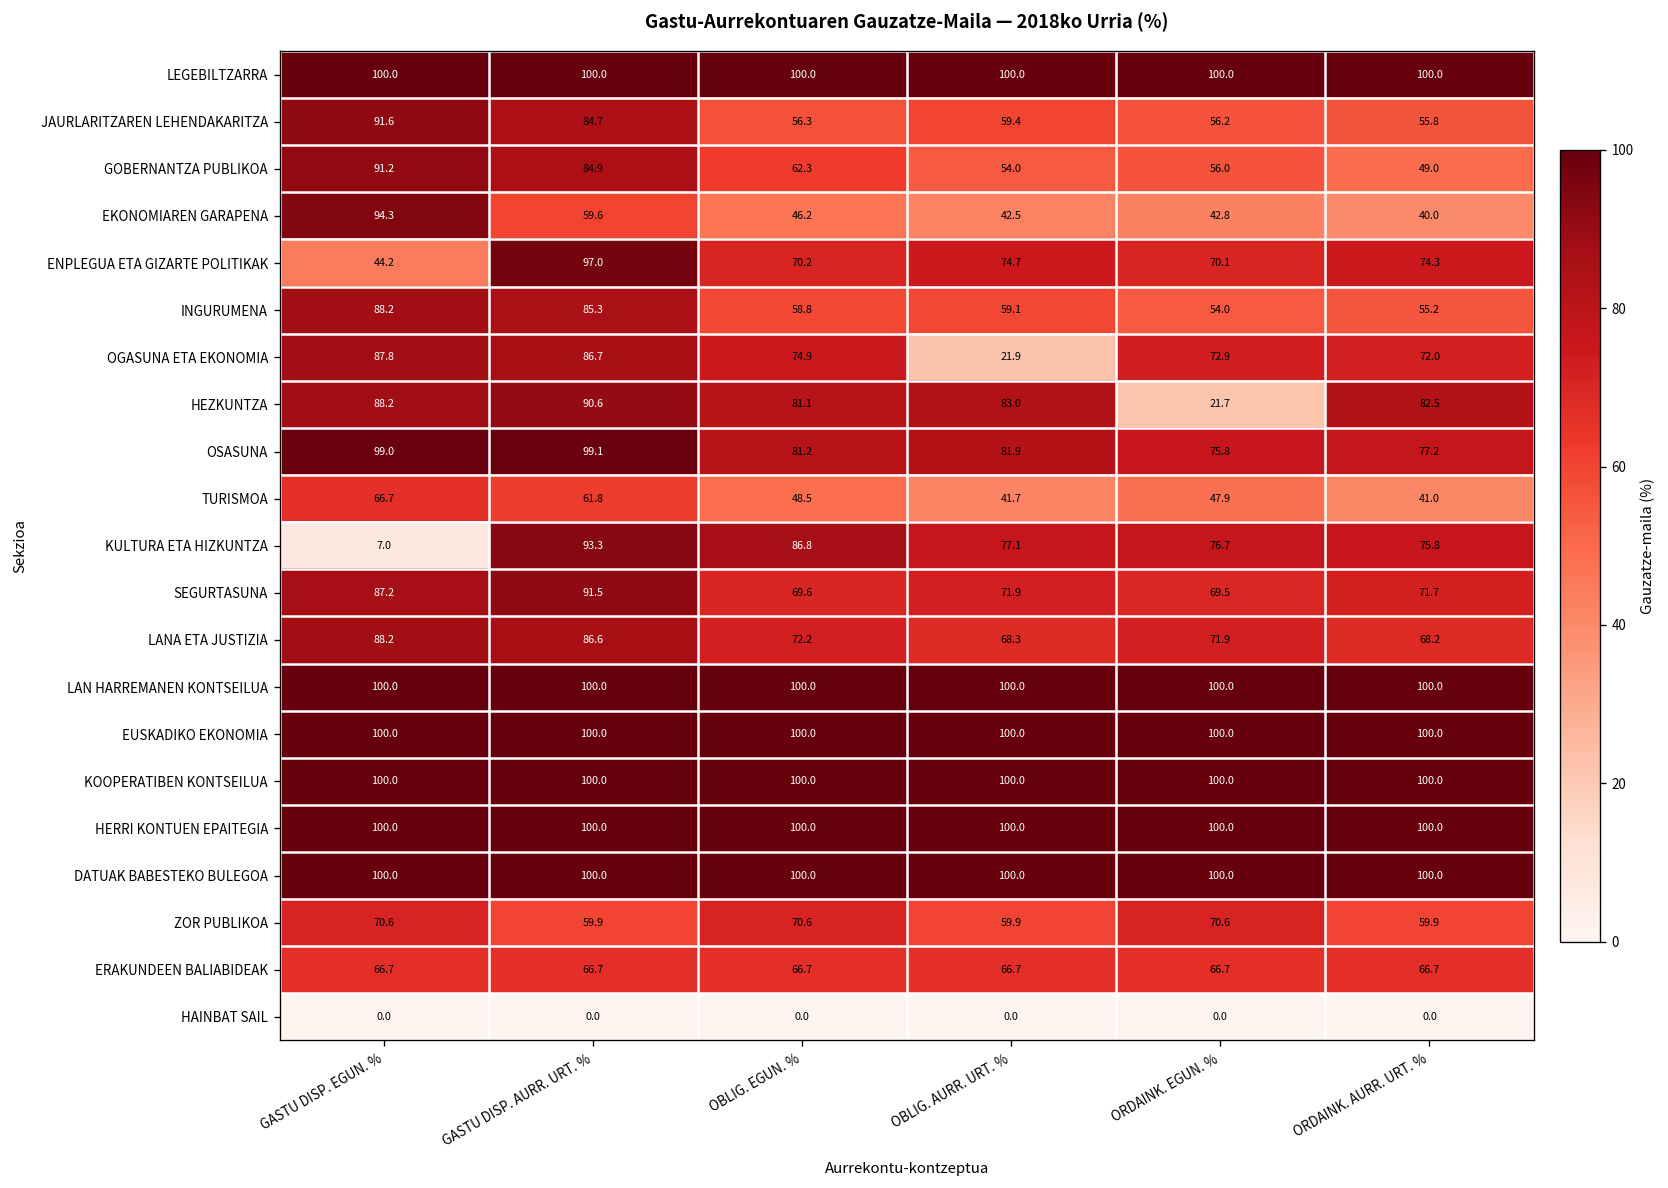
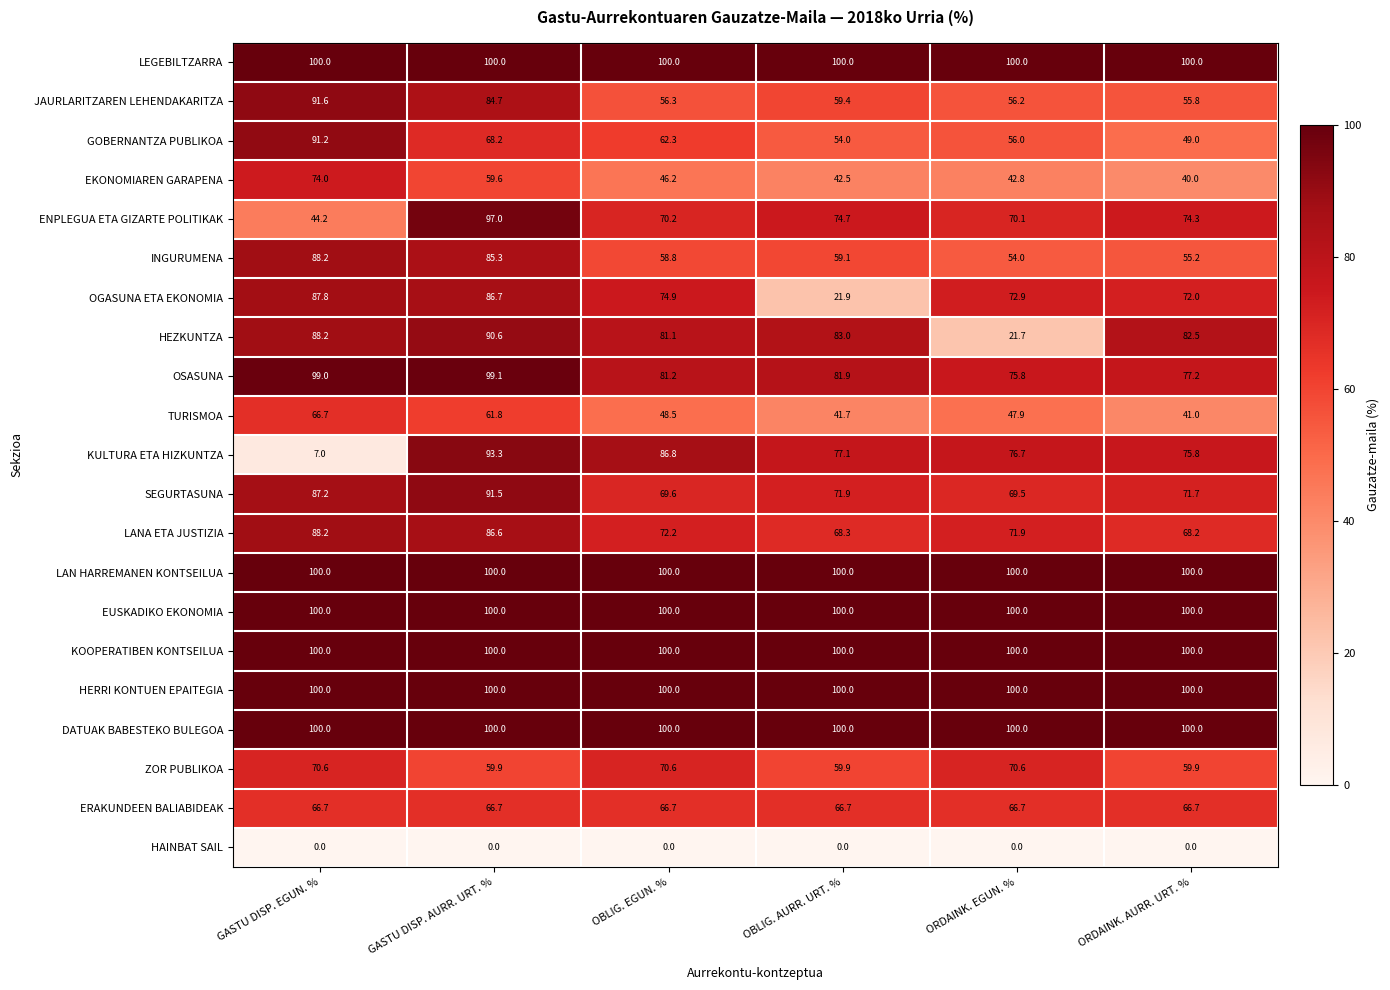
  {
    "LEGEBILTZARRA": {
      "GASTU DISP. EGUN. %": 100.0,
      "GASTU DISP. AURR. URT. %": 100.0,
      "OBLIG. EGUN. %": 100.0,
      "OBLIG. AURR. URT. %": 100.0,
      "ORDAINK. EGUN. %": 100.0,
      "ORDAINK. AURR. URT. %": 100.0
    },
    "JAURLARITZAREN LEHENDAKARITZA": {
      "GASTU DISP. EGUN. %": 91.6,
      "GASTU DISP. AURR. URT. %": 84.7,
      "OBLIG. EGUN. %": 56.3,
      "OBLIG. AURR. URT. %": 59.4,
      "ORDAINK. EGUN. %": 56.2,
      "ORDAINK. AURR. URT. %": 55.8
    },
    "GOBERNANTZA PUBLIKOA": {
      "GASTU DISP. EGUN. %": 91.2,
-     "GASTU DISP. AURR. URT. %": 84.9,
+     "GASTU DISP. AURR. URT. %": 68.2,
      "OBLIG. EGUN. %": 62.3,
      "OBLIG. AURR. URT. %": 54.0,
      "ORDAINK. EGUN. %": 56.0,
      "ORDAINK. AURR. URT. %": 49.0
    },
    "EKONOMIAREN GARAPENA": {
-     "GASTU DISP. EGUN. %": 94.3,
+     "GASTU DISP. EGUN. %": 74.0,
      "GASTU DISP. AURR. URT. %": 59.6,
      "OBLIG. EGUN. %": 46.2,
      "OBLIG. AURR. URT. %": 42.5,
      "ORDAINK. EGUN. %": 42.8,
      "ORDAINK. AURR. URT. %": 40.0
    },
    "ENPLEGUA ETA GIZARTE POLITIKAK": {
      "GASTU DISP. EGUN. %": 44.2,
      "GASTU DISP. AURR. URT. %": 97.0,
      "OBLIG. EGUN. %": 70.2,
      "OBLIG. AURR. URT. %": 74.7,
      "ORDAINK. EGUN. %": 70.1,
      "ORDAINK. AURR. URT. %": 74.3
    },
    "INGURUMENA": {
      "GASTU DISP. EGUN. %": 88.2,
      "GASTU DISP. AURR. URT. %": 85.3,
      "OBLIG. EGUN. %": 58.8,
      "OBLIG. AURR. URT. %": 59.1,
      "ORDAINK. EGUN. %": 54.0,
      "ORDAINK. AURR. URT. %": 55.2
    },
    "OGASUNA ETA EKONOMIA": {
      "GASTU DISP. EGUN. %": 87.8,
      "GASTU DISP. AURR. URT. %": 86.7,
      "OBLIG. EGUN. %": 74.9,
      "OBLIG. AURR. URT. %": 21.9,
      "ORDAINK. EGUN. %": 72.9,
      "ORDAINK. AURR. URT. %": 72.0
    },
    "HEZKUNTZA": {
      "GASTU DISP. EGUN. %": 88.2,
      "GASTU DISP. AURR. URT. %": 90.6,
      "OBLIG. EGUN. %": 81.1,
      "OBLIG. AURR. URT. %": 83.0,
      "ORDAINK. EGUN. %": 21.7,
      "ORDAINK. AURR. URT. %": 82.5
    },
    "OSASUNA": {
      "GASTU DISP. EGUN. %": 99.0,
      "GASTU DISP. AURR. URT. %": 99.1,
      "OBLIG. EGUN. %": 81.2,
      "OBLIG. AURR. URT. %": 81.9,
      "ORDAINK. EGUN. %": 75.8,
      "ORDAINK. AURR. URT. %": 77.2
    },
    "TURISMOA": {
      "GASTU DISP. EGUN. %": 66.7,
      "GASTU DISP. AURR. URT. %": 61.8,
      "OBLIG. EGUN. %": 48.5,
      "OBLIG. AURR. URT. %": 41.7,
      "ORDAINK. EGUN. %": 47.9,
      "ORDAINK. AURR. URT. %": 41.0
    },
    "KULTURA ETA HIZKUNTZA": {
      "GASTU DISP. EGUN. %": 7.0,
      "GASTU DISP. AURR. URT. %": 93.3,
      "OBLIG. EGUN. %": 86.8,
      "OBLIG. AURR. URT. %": 77.1,
      "ORDAINK. EGUN. %": 76.7,
      "ORDAINK. AURR. URT. %": 75.8
    },
    "SEGURTASUNA": {
      "GASTU DISP. EGUN. %": 87.2,
      "GASTU DISP. AURR. URT. %": 91.5,
      "OBLIG. EGUN. %": 69.6,
      "OBLIG. AURR. URT. %": 71.9,
      "ORDAINK. EGUN. %": 69.5,
      "ORDAINK. AURR. URT. %": 71.7
    },
    "LANA ETA JUSTIZIA": {
      "GASTU DISP. EGUN. %": 88.2,
      "GASTU DISP. AURR. URT. %": 86.6,
      "OBLIG. EGUN. %": 72.2,
      "OBLIG. AURR. URT. %": 68.3,
      "ORDAINK. EGUN. %": 71.9,
      "ORDAINK. AURR. URT. %": 68.2
    },
    "LAN HARREMANEN KONTSEILUA": {
      "GASTU DISP. EGUN. %": 100.0,
      "GASTU DISP. AURR. URT. %": 100.0,
      "OBLIG. EGUN. %": 100.0,
      "OBLIG. AURR. URT. %": 100.0,
      "ORDAINK. EGUN. %": 100.0,
      "ORDAINK. AURR. URT. %": 100.0
    },
    "EUSKADIKO EKONOMIA": {
      "GASTU DISP. EGUN. %": 100.0,
      "GASTU DISP. AURR. URT. %": 100.0,
      "OBLIG. EGUN. %": 100.0,
      "OBLIG. AURR. URT. %": 100.0,
      "ORDAINK. EGUN. %": 100.0,
      "ORDAINK. AURR. URT. %": 100.0
    },
    "KOOPERATIBEN KONTSEILUA": {
      "GASTU DISP. EGUN. %": 100.0,
      "GASTU DISP. AURR. URT. %": 100.0,
      "OBLIG. EGUN. %": 100.0,
      "OBLIG. AURR. URT. %": 100.0,
      "ORDAINK. EGUN. %": 100.0,
      "ORDAINK. AURR. URT. %": 100.0
    },
    "HERRI KONTUEN EPAITEGIA": {
      "GASTU DISP. EGUN. %": 100.0,
      "GASTU DISP. AURR. URT. %": 100.0,
      "OBLIG. EGUN. %": 100.0,
      "OBLIG. AURR. URT. %": 100.0,
      "ORDAINK. EGUN. %": 100.0,
      "ORDAINK. AURR. URT. %": 100.0
    },
    "DATUAK BABESTEKO BULEGOA": {
      "GASTU DISP. EGUN. %": 100.0,
      "GASTU DISP. AURR. URT. %": 100.0,
      "OBLIG. EGUN. %": 100.0,
      "OBLIG. AURR. URT. %": 100.0,
      "ORDAINK. EGUN. %": 100.0,
      "ORDAINK. AURR. URT. %": 100.0
    },
    "ZOR PUBLIKOA": {
      "GASTU DISP. EGUN. %": 70.6,
      "GASTU DISP. AURR. URT. %": 59.9,
      "OBLIG. EGUN. %": 70.6,
      "OBLIG. AURR. URT. %": 59.9,
      "ORDAINK. EGUN. %": 70.6,
      "ORDAINK. AURR. URT. %": 59.9
    },
    "ERAKUNDEEN BALIABIDEAK": {
      "GASTU DISP. EGUN. %": 66.7,
      "GASTU DISP. AURR. URT. %": 66.7,
      "OBLIG. EGUN. %": 66.7,
      "OBLIG. AURR. URT. %": 66.7,
      "ORDAINK. EGUN. %": 66.7,
      "ORDAINK. AURR. URT. %": 66.7
    },
    "HAINBAT SAIL": {
      "GASTU DISP. EGUN. %": 0.0,
      "GASTU DISP. AURR. URT. %": 0.0,
      "OBLIG. EGUN. %": 0.0,
      "OBLIG. AURR. URT. %": 0.0,
      "ORDAINK. EGUN. %": 0.0,
      "ORDAINK. AURR. URT. %": 0.0
    }
  }
